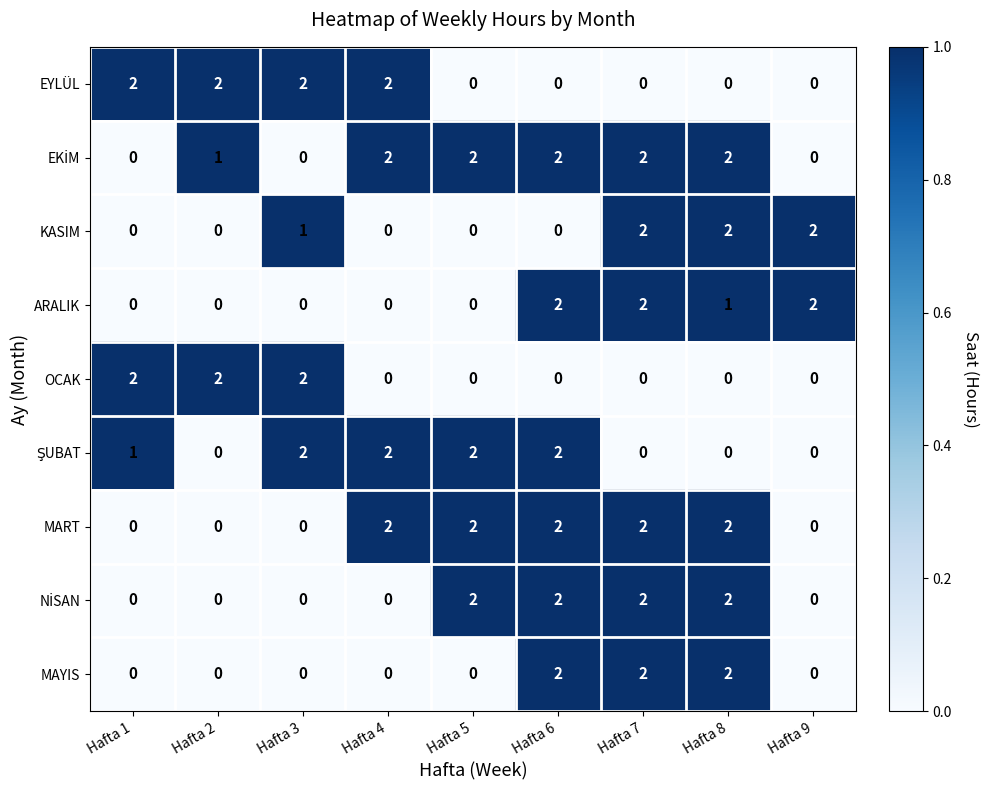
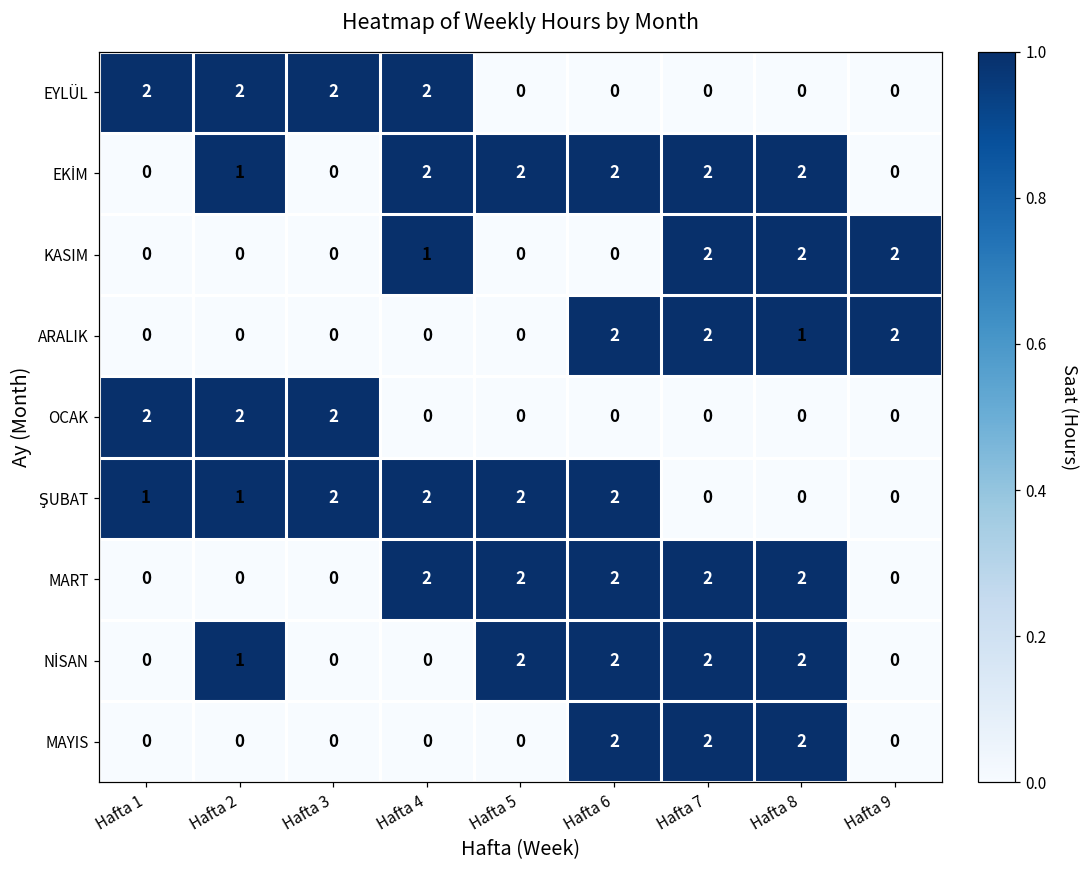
  {
    "EYLÜL": {
      "Hafta 1": 2,
      "Hafta 2": 2,
      "Hafta 3": 2,
      "Hafta 4": 2,
      "Hafta 5": 0,
      "Hafta 6": 0,
      "Hafta 7": 0,
      "Hafta 8": 0,
      "Hafta 9": 0
    },
    "EKİM": {
      "Hafta 1": 0,
      "Hafta 2": 1,
      "Hafta 3": 0,
      "Hafta 4": 2,
      "Hafta 5": 2,
      "Hafta 6": 2,
      "Hafta 7": 2,
      "Hafta 8": 2,
      "Hafta 9": 0
    },
    "KASIM": {
      "Hafta 1": 0,
      "Hafta 2": 0,
-     "Hafta 3": 1,
-     "Hafta 4": 0,
+     "Hafta 3": 0,
+     "Hafta 4": 1,
      "Hafta 5": 0,
      "Hafta 6": 0,
      "Hafta 7": 2,
      "Hafta 8": 2,
      "Hafta 9": 2
    },
    "ARALIK": {
      "Hafta 1": 0,
      "Hafta 2": 0,
      "Hafta 3": 0,
      "Hafta 4": 0,
      "Hafta 5": 0,
      "Hafta 6": 2,
      "Hafta 7": 2,
      "Hafta 8": 1,
      "Hafta 9": 2
    },
    "OCAK": {
      "Hafta 1": 2,
      "Hafta 2": 2,
      "Hafta 3": 2,
      "Hafta 4": 0,
      "Hafta 5": 0,
      "Hafta 6": 0,
      "Hafta 7": 0,
      "Hafta 8": 0,
      "Hafta 9": 0
    },
    "ŞUBAT": {
      "Hafta 1": 1,
-     "Hafta 2": 0,
+     "Hafta 2": 1,
      "Hafta 3": 2,
      "Hafta 4": 2,
      "Hafta 5": 2,
      "Hafta 6": 2,
      "Hafta 7": 0,
      "Hafta 8": 0,
      "Hafta 9": 0
    },
    "MART": {
      "Hafta 1": 0,
      "Hafta 2": 0,
      "Hafta 3": 0,
      "Hafta 4": 2,
      "Hafta 5": 2,
      "Hafta 6": 2,
      "Hafta 7": 2,
      "Hafta 8": 2,
      "Hafta 9": 0
    },
    "NİSAN": {
      "Hafta 1": 0,
-     "Hafta 2": 0,
+     "Hafta 2": 1,
      "Hafta 3": 0,
      "Hafta 4": 0,
      "Hafta 5": 2,
      "Hafta 6": 2,
      "Hafta 7": 2,
      "Hafta 8": 2,
      "Hafta 9": 0
    },
    "MAYIS": {
      "Hafta 1": 0,
      "Hafta 2": 0,
      "Hafta 3": 0,
      "Hafta 4": 0,
      "Hafta 5": 0,
      "Hafta 6": 2,
      "Hafta 7": 2,
      "Hafta 8": 2,
      "Hafta 9": 0
    }
  }
